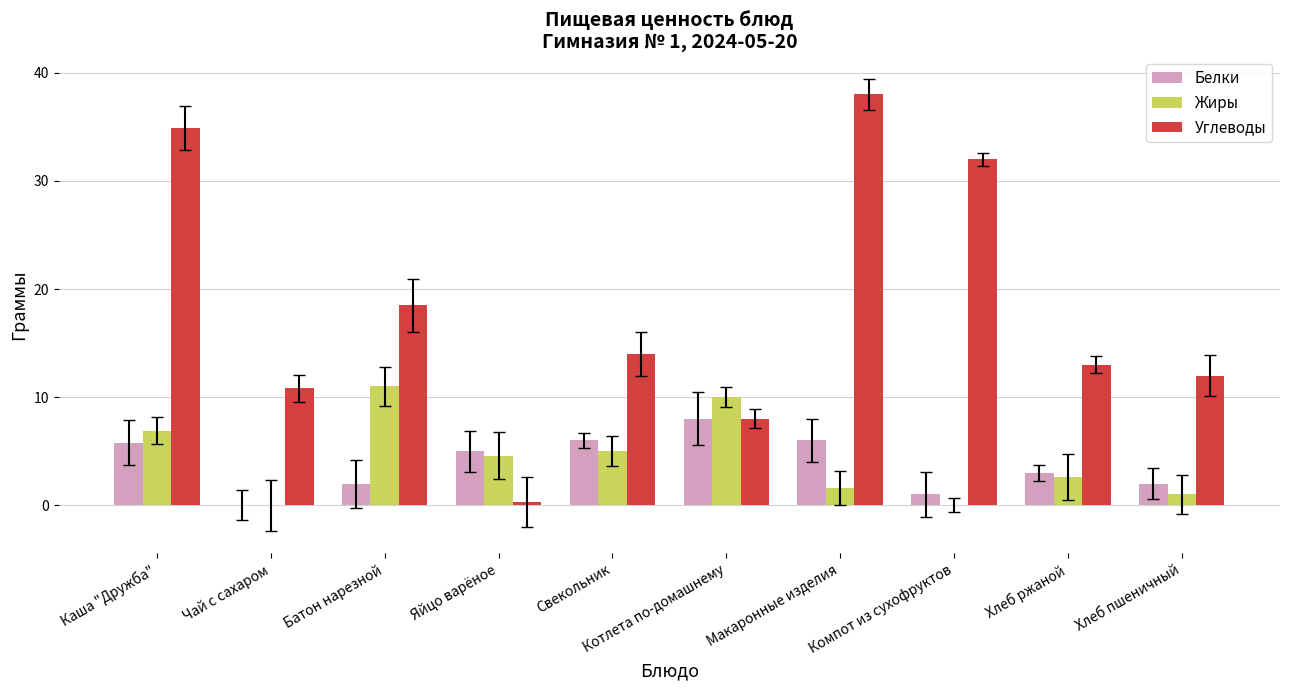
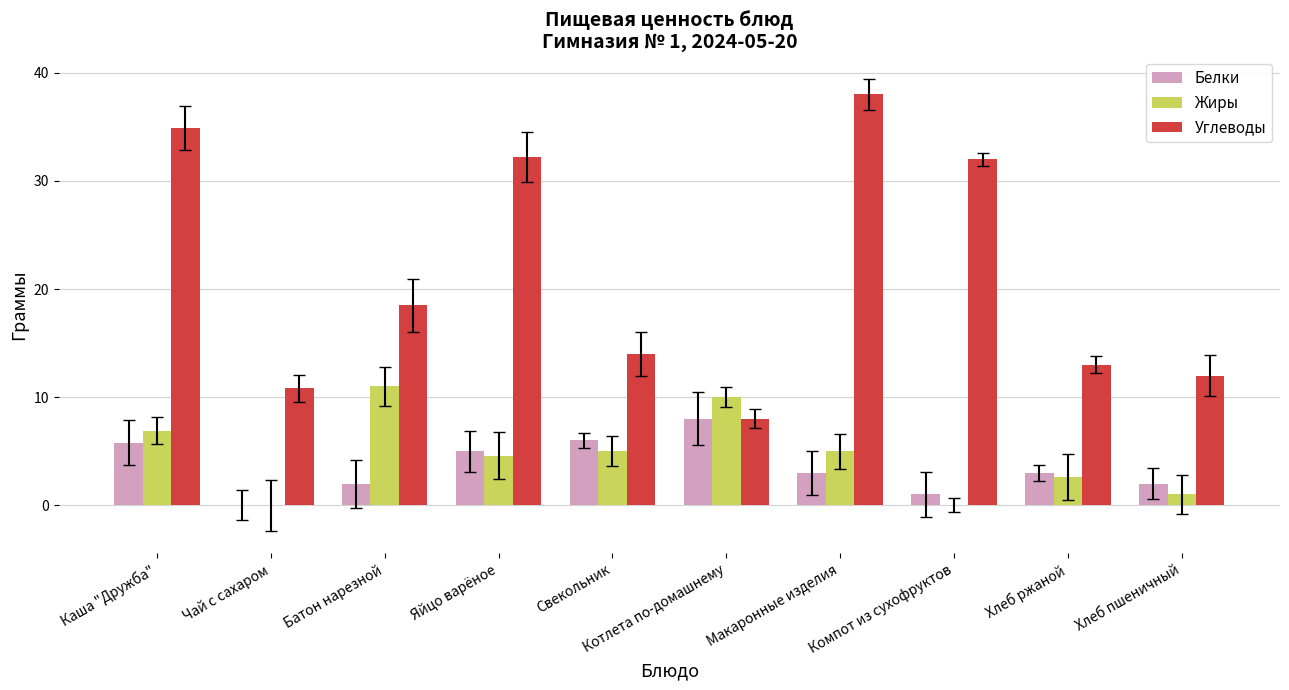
  {
    "Белки": {
      "Каша \"Дружба\"": 6,
      "Чай с сахаром": 0,
      "Батон нарезной": 2,
      "Яйцо варёное": 5,
      "Свекольник": 6,
      "Котлета по-домашнему": 8,
-     "Макаронные изделия": 6,
+     "Макаронные изделия": 3,
      "Компот из сухофруктов": 1,
      "Хлеб ржаной": 3,
      "Хлеб пшеничный": 2
    },
    "Жиры": {
      "Каша \"Дружба\"": 6.9,
      "Чай с сахаром": 0.0,
      "Батон нарезной": 11.0,
      "Яйцо варёное": 4.6,
      "Свекольник": 5.0,
      "Котлета по-домашнему": 10.0,
-     "Макаронные изделия": 1.6,
+     "Макаронные изделия": 5.0,
      "Компот из сухофруктов": 0.0,
      "Хлеб ржаной": 2.6,
      "Хлеб пшеничный": 1.0
    },
    "Углеводы": {
      "Каша \"Дружба\"": 34.9,
      "Чай с сахаром": 10.8,
      "Батон нарезной": 18.5,
-     "Яйцо варёное": 0.3,
+     "Яйцо варёное": 32.2,
      "Свекольник": 14.0,
      "Котлета по-домашнему": 8.0,
      "Макаронные изделия": 38.0,
      "Компот из сухофруктов": 32.0,
      "Хлеб ржаной": 13.0,
      "Хлеб пшеничный": 12.0
    }
  }
